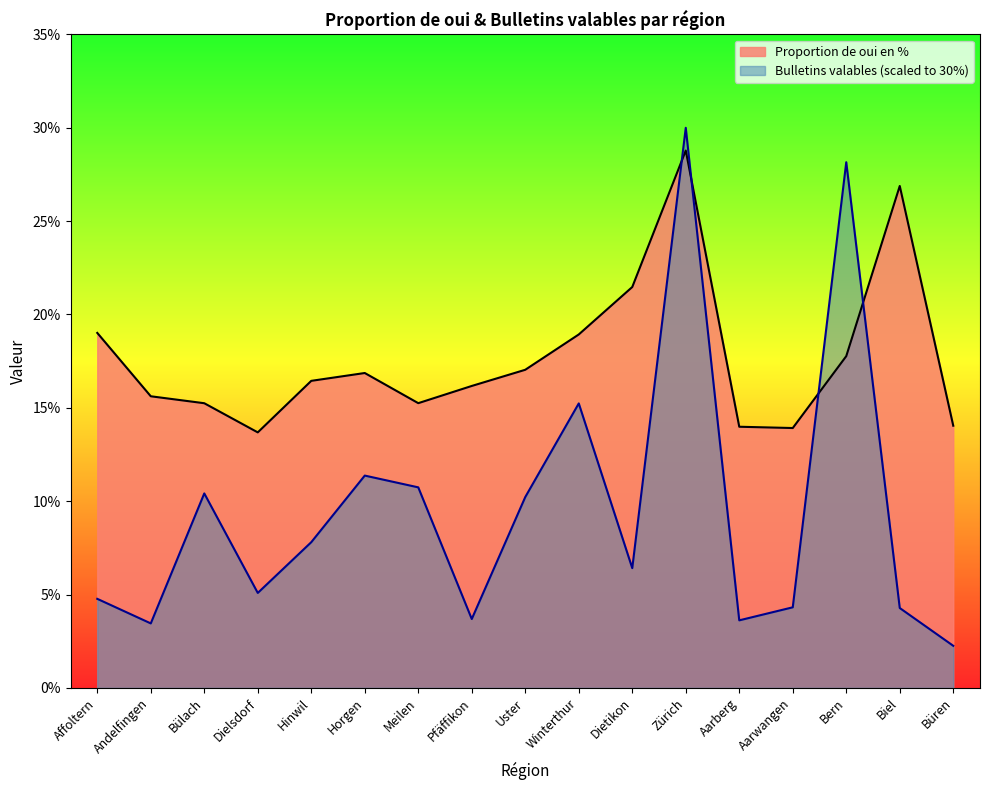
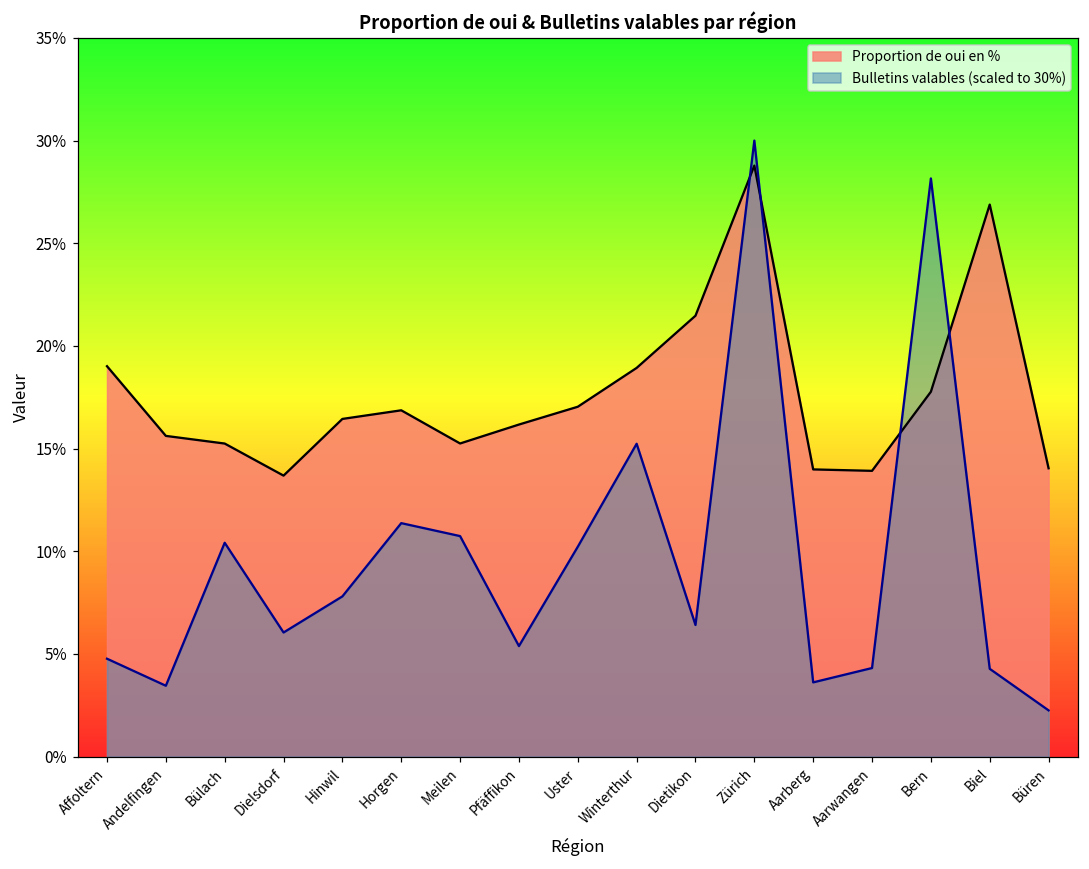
  {
    "Proportion de oui en %": {
      "Affoltern": "19.0%",
      "Andelfingen": "15.6%",
      "Bülach": "15.2%",
      "Dielsdorf": "13.7%",
      "Hinwil": "16.4%",
      "Horgen": "16.9%",
      "Meilen": "15.2%",
      "Pfäffikon": "16.2%",
      "Uster": "17.0%",
      "Winterthur": "18.9%",
      "Dietikon": "21.5%",
      "Zürich": "28.8%",
      "Aarberg": "14.0%",
      "Aarwangen": "13.9%",
      "Bern": "17.8%",
      "Biel": "26.9%",
      "Büren": "14.0%"
    },
    "Bulletins valables (scaled to 30%)": {
      "Affoltern": "4.8%",
      "Andelfingen": "3.5%",
      "Bülach": "10.4%",
-     "Dielsdorf": "5.1%",
+     "Dielsdorf": "6.0%",
      "Hinwil": "7.8%",
      "Horgen": "11.4%",
      "Meilen": "10.7%",
-     "Pfäffikon": "3.7%",
+     "Pfäffikon": "5.4%",
      "Uster": "10.2%",
      "Winterthur": "15.2%",
      "Dietikon": "6.4%",
      "Zürich": "30.0%",
      "Aarberg": "3.6%",
      "Aarwangen": "4.3%",
      "Bern": "28.2%",
      "Biel": "4.3%",
      "Büren": "2.3%"
    }
  }
